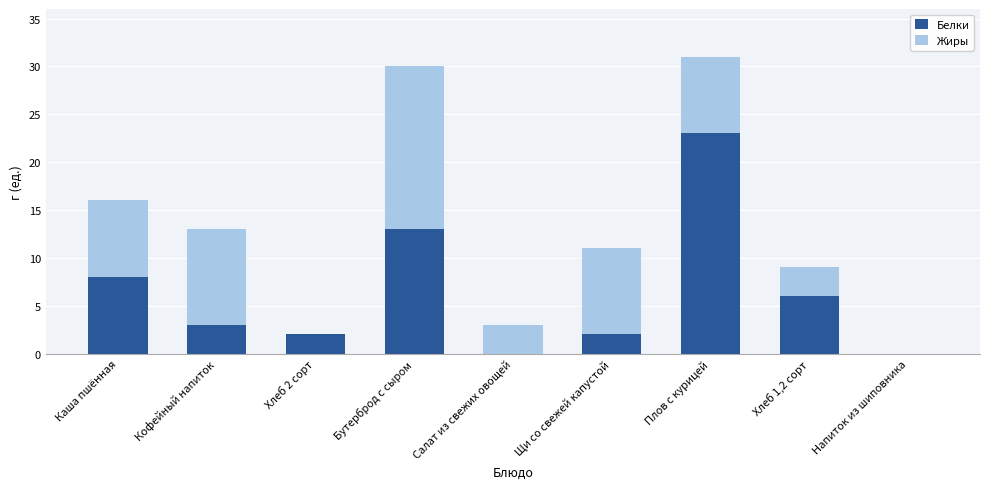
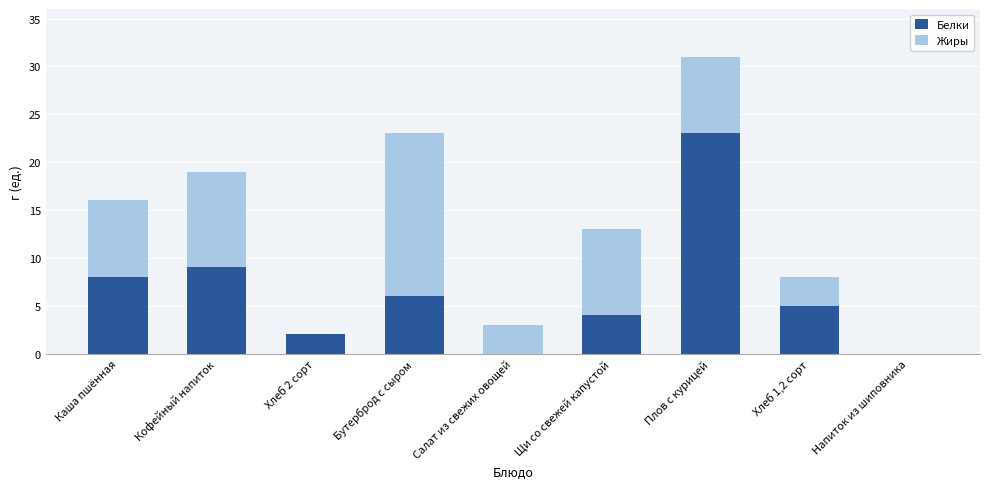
  {
    "Белки": {
      "Каша пшённая": 8,
-     "Кофейный напиток": 3,
+     "Кофейный напиток": 9,
      "Хлеб 2 сорт": 2,
-     "Бутерброд с сыром": 13,
+     "Бутерброд с сыром": 6,
      "Салат из свежих овощей": 0,
-     "Щи со свежей капустой": 2,
+     "Щи со свежей капустой": 4,
      "Плов с курицей": 23,
-     "Хлеб 1,2 сорт": 6,
+     "Хлеб 1,2 сорт": 5,
      "Напиток из шиповника": 0
    },
    "Жиры": {
      "Каша пшённая": 8,
      "Кофейный напиток": 10,
      "Хлеб 2 сорт": 0,
      "Бутерброд с сыром": 17,
      "Салат из свежих овощей": 3,
      "Щи со свежей капустой": 9,
      "Плов с курицей": 8,
      "Хлеб 1,2 сорт": 3,
      "Напиток из шиповника": 0
    }
  }
